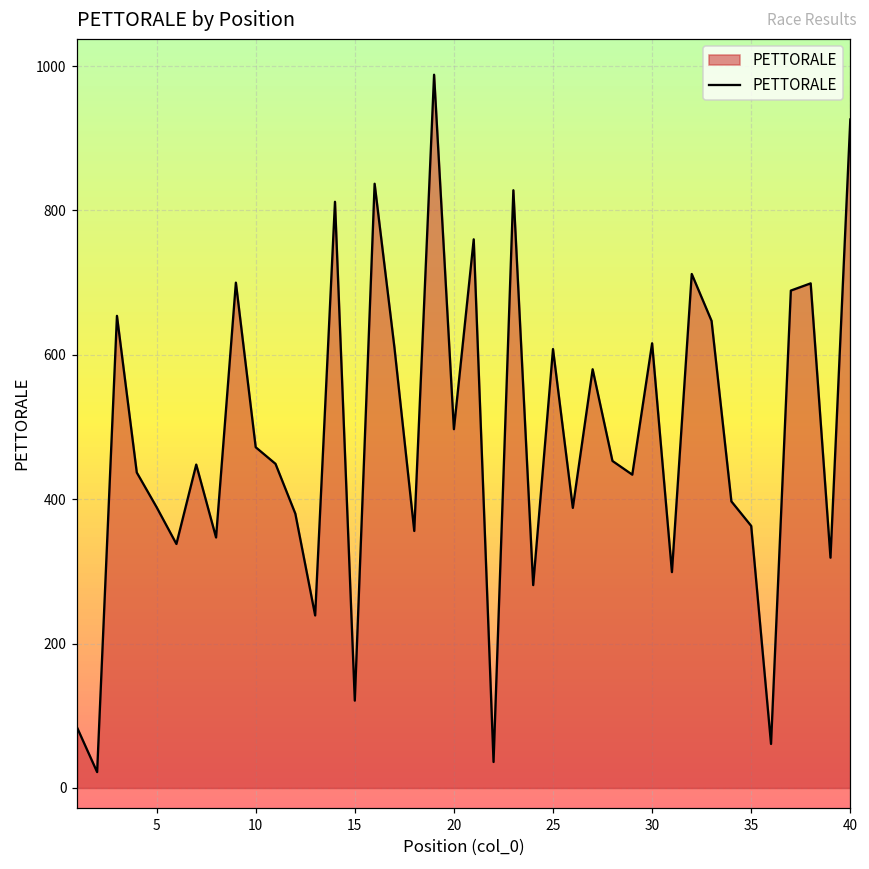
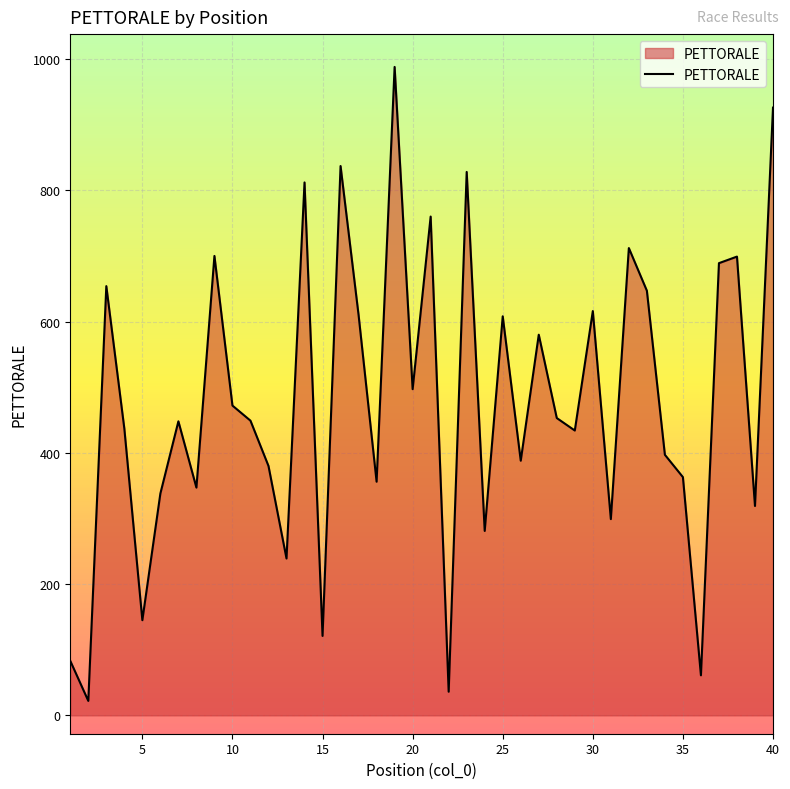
  {
-   "5": 390,
+   "5": 150,
    "10": 470,
    "15": 120,
    "20": 500,
    "25": 610,
    "30": 620,
    "35": 360,
    "40": 930
  }
